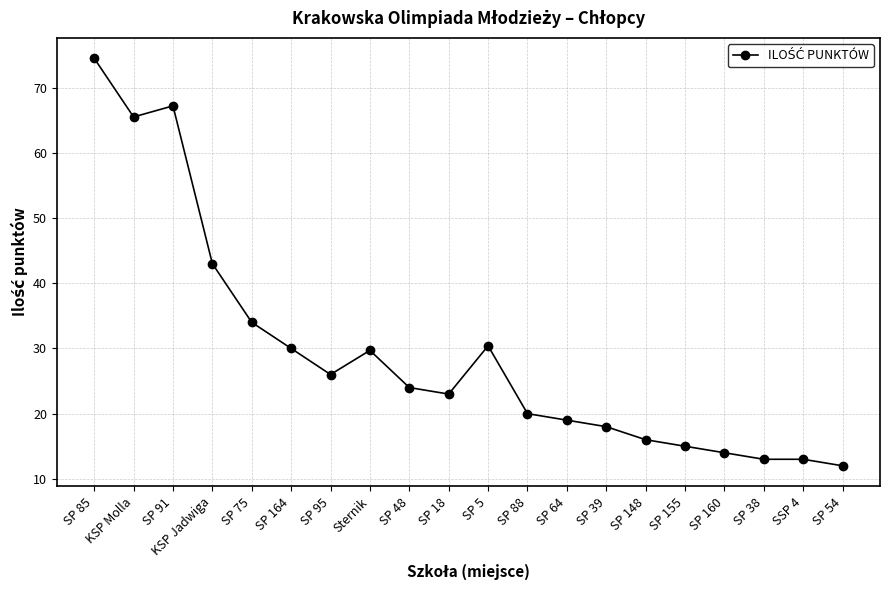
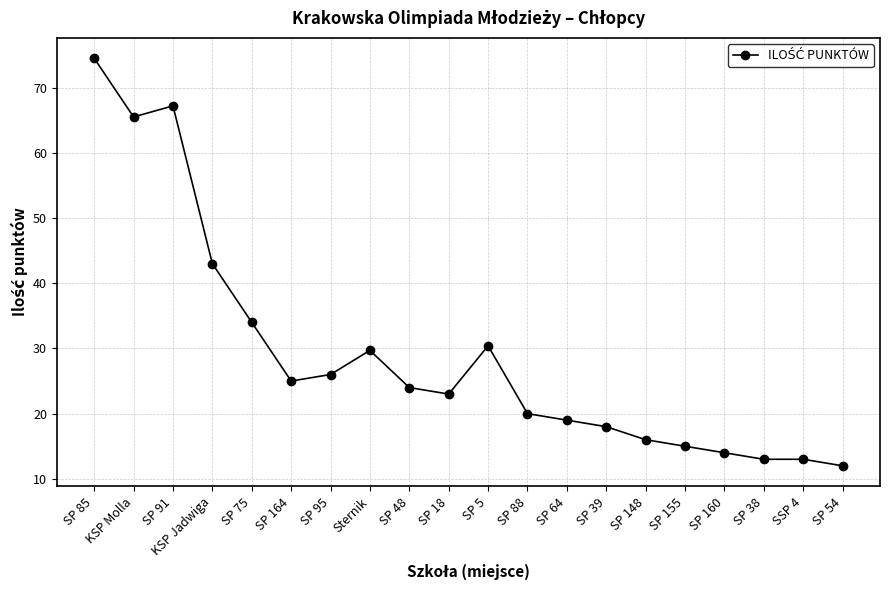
  {
    "SP 85": 75,
    "KSP Molla": 66,
    "SP 91": 67,
    "KSP Jadwiga": 43,
    "SP 75": 34,
-   "SP 164": 30,
+   "SP 164": 25,
    "SP 95": 26,
    "Sternik": 30,
    "SP 48": 24,
    "SP 18": 23,
    "SP 5": 30,
    "SP 88": 20,
    "SP 64": 19,
    "SP 39": 18,
    "SP 148": 16,
    "SP 155": 15,
    "SP 160": 14,
    "SP 38": 13,
    "SSP 4": 13,
    "SP 54": 12
  }
